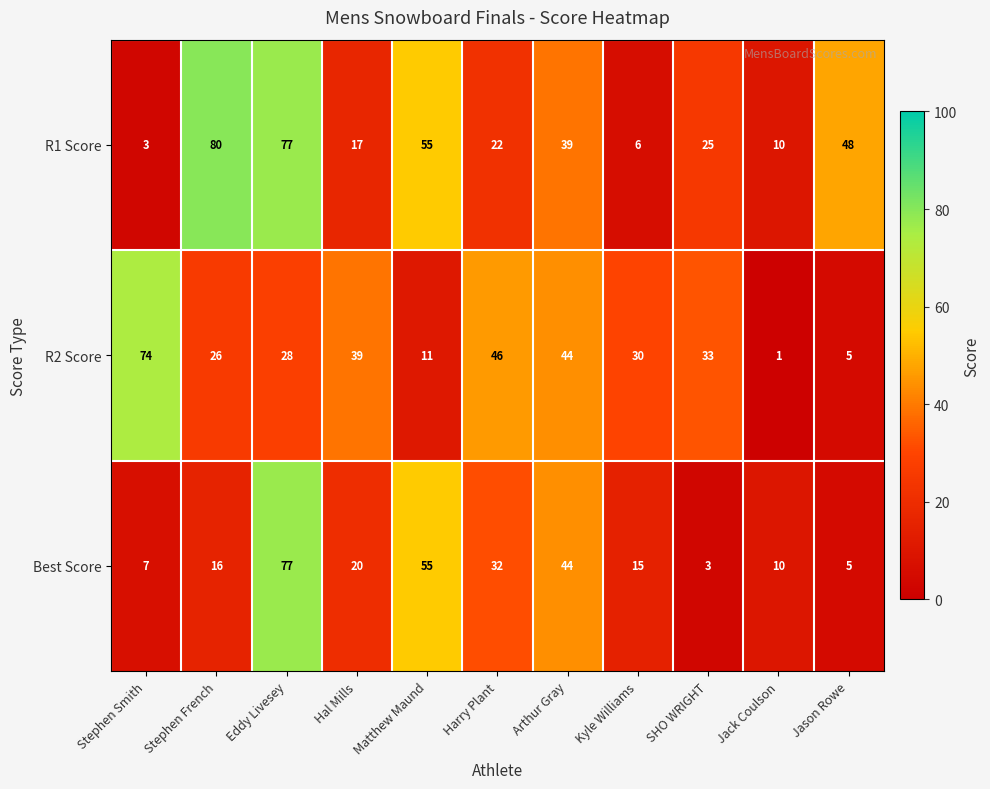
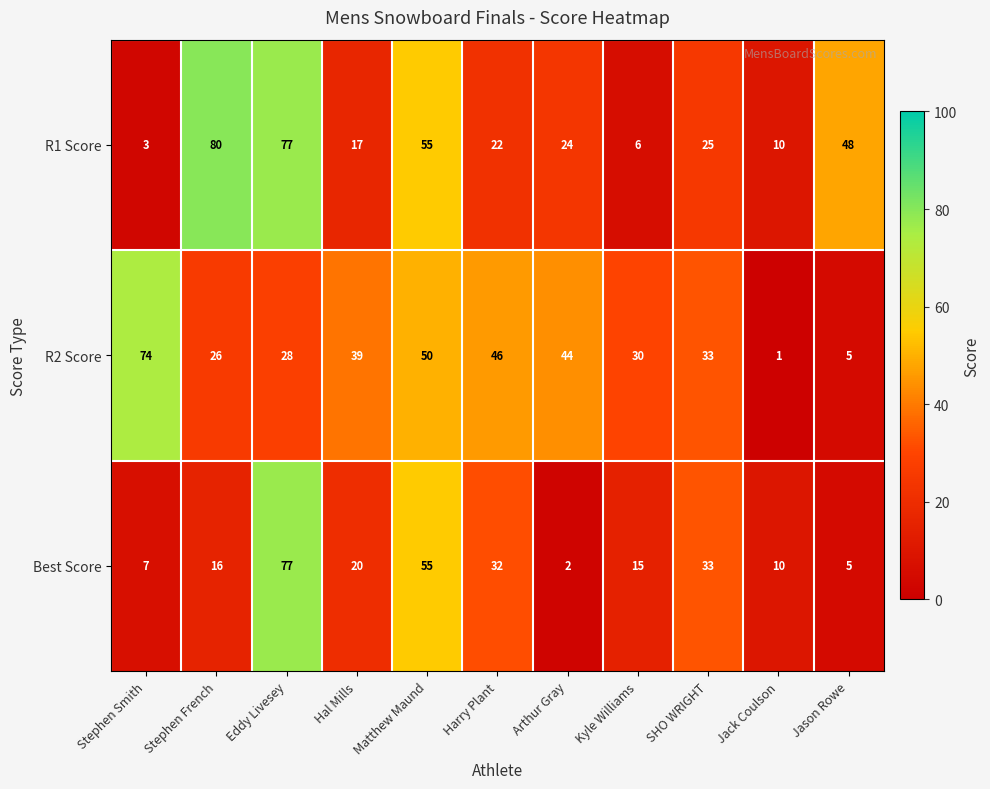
  {
    "R1 Score": {
      "Stephen Smith": 3,
      "Stephen French": 80,
      "Eddy Livesey": 77,
      "Hal Mills": 17,
      "Matthew Maund": 55,
      "Harry Plant": 22,
-     "Arthur Gray": 39,
+     "Arthur Gray": 24,
      "Kyle Williams": 6,
      "SHO WRIGHT": 25,
      "Jason Rowe": 48
    },
    "R2 Score": {
      "Stephen Smith": 74,
      "Stephen French": 26,
      "Eddy Livesey": 28,
      "Hal Mills": 39,
-     "Matthew Maund": 11,
+     "Matthew Maund": 50,
      "Harry Plant": 46,
      "Arthur Gray": 44,
      "Kyle Williams": 30,
      "SHO WRIGHT": 33,
      "Jack Coulson": 1,
      "Jason Rowe": 5
    },
    "Best Score": {
      "Stephen Smith": 7,
      "Stephen French": 16,
      "Eddy Livesey": 77,
      "Hal Mills": 20,
      "Matthew Maund": 55,
      "Harry Plant": 32,
-     "Arthur Gray": 44,
+     "Arthur Gray": 2,
      "Kyle Williams": 15,
-     "SHO WRIGHT": 3,
+     "SHO WRIGHT": 33,
      "Jack Coulson": 10,
      "Jason Rowe": 5
    }
  }
